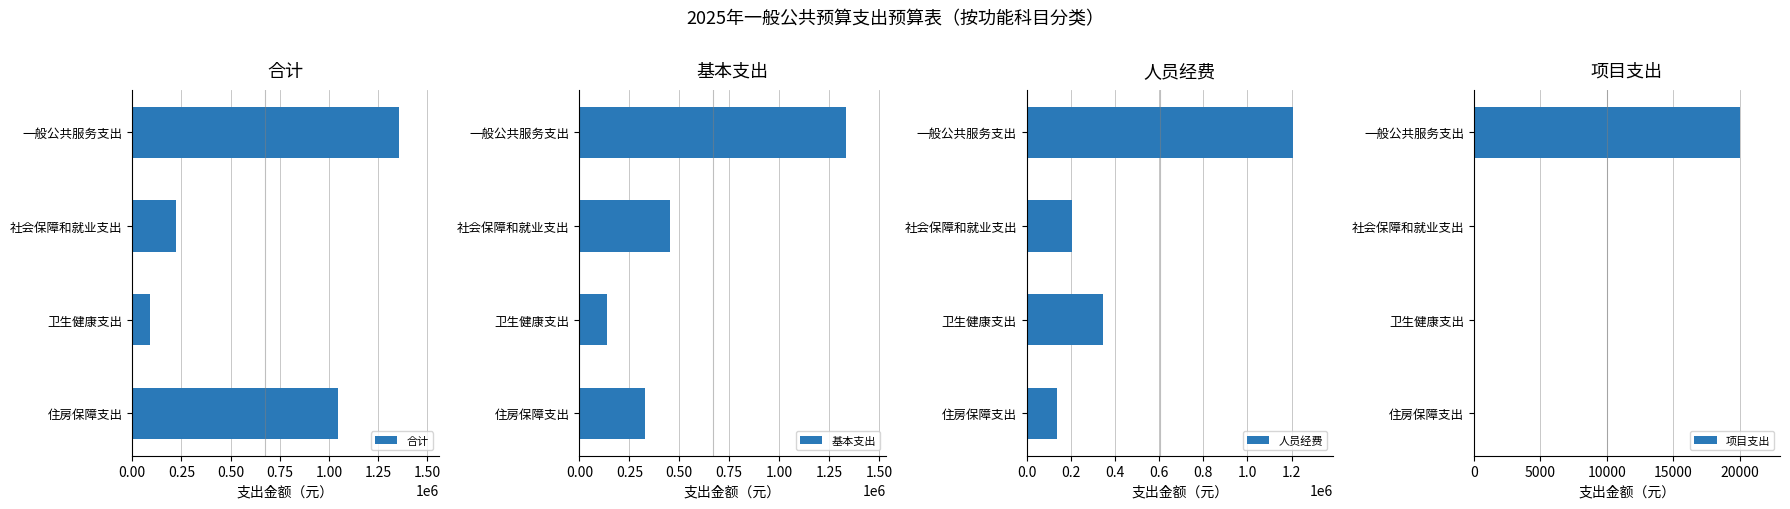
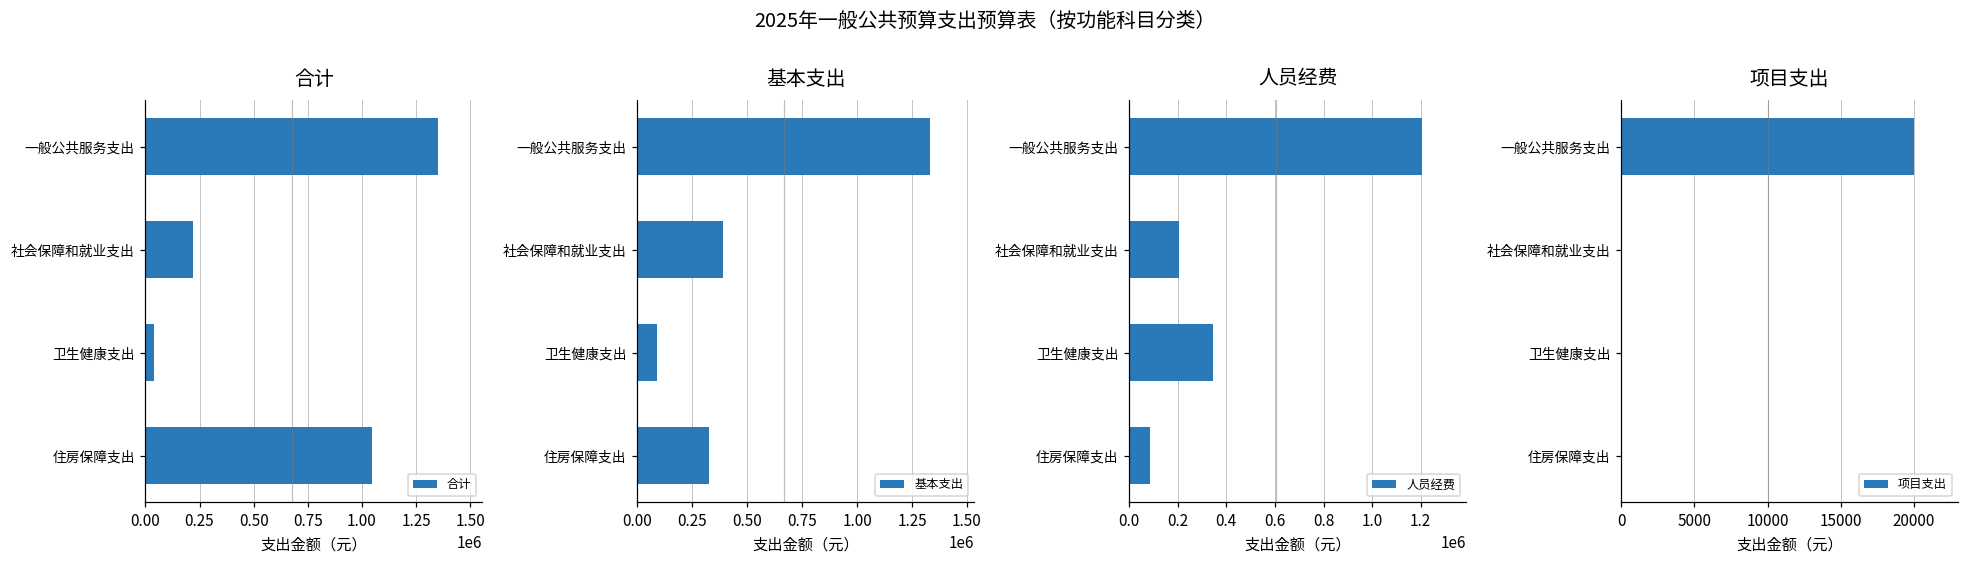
  {
    "合计": {
      "一般公共服务支出": 1350000,
      "社会保障和就业支出": 220000,
-     "卫生健康支出": 90000,
+     "卫生健康支出": 40000,
      "住房保障支出": 1050000
    },
    "基本支出": {
      "一般公共服务支出": 1330000,
-     "社会保障和就业支出": 450000,
-     "卫生健康支出": 140000,
+     "社会保障和就业支出": 390000,
+     "卫生健康支出": 90000,
      "住房保障支出": 330000
    },
    "人员经费": {
      "一般公共服务支出": 1210000,
      "社会保障和就业支出": 200000,
      "卫生健康支出": 350000,
-     "住房保障支出": 140000
+     "住房保障支出": 90000
    },
    "项目支出": {
      "一般公共服务支出": 20000,
      "社会保障和就业支出": 0,
      "卫生健康支出": 0,
      "住房保障支出": 0
    }
  }
